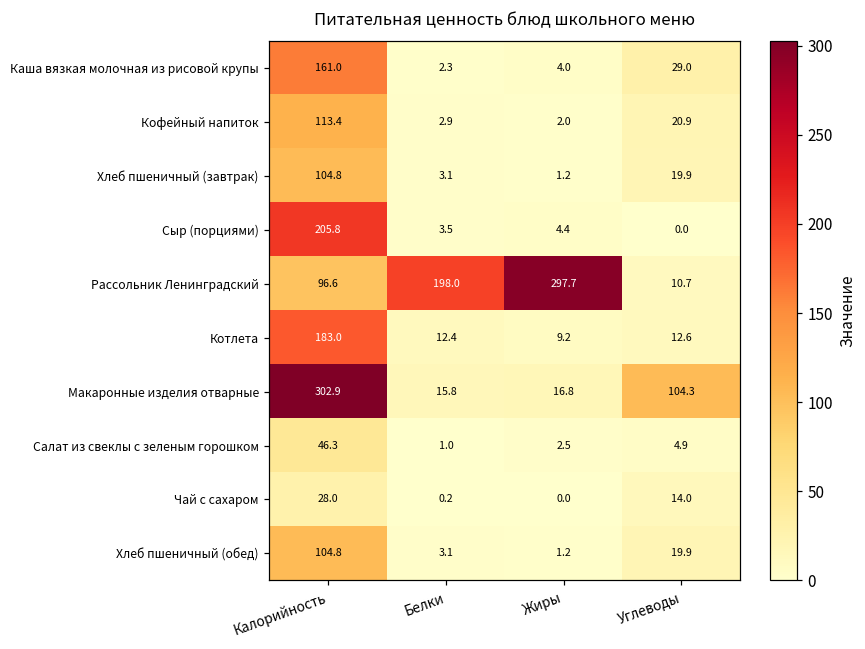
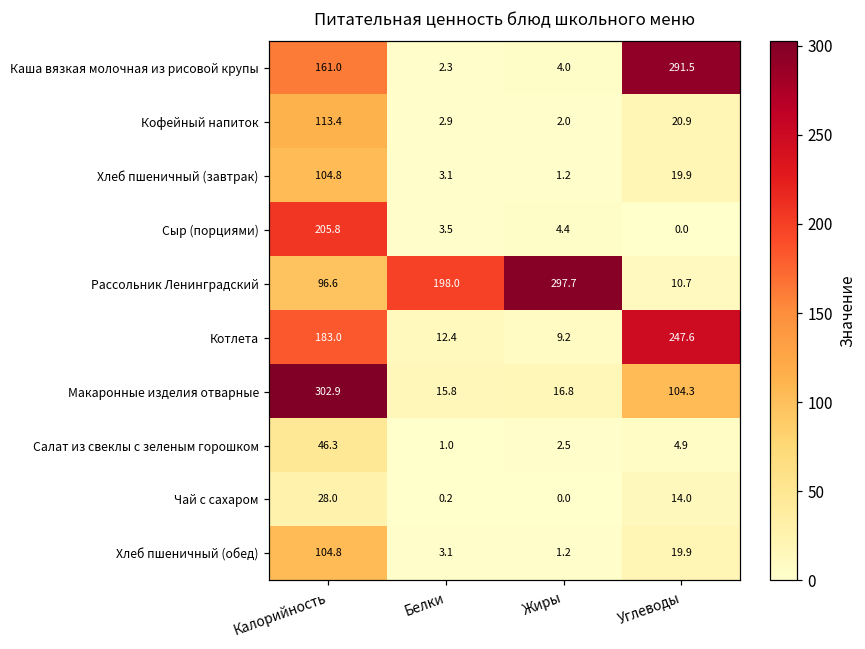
  {
    "Каша вязкая молочная из рисовой крупы": {
      "Калорийность": 161.0,
      "Белки": 2.3,
      "Жиры": 4.0,
-     "Углеводы": 29.0
+     "Углеводы": 291.5
    },
    "Кофейный напиток": {
      "Калорийность": 113.4,
      "Белки": 2.9,
      "Жиры": 2.0,
      "Углеводы": 20.9
    },
    "Хлеб пшеничный (завтрак)": {
      "Калорийность": 104.8,
      "Белки": 3.1,
      "Жиры": 1.2,
      "Углеводы": 19.9
    },
    "Сыр (порциями)": {
      "Калорийность": 205.8,
      "Белки": 3.5,
      "Жиры": 4.4,
      "Углеводы": 0.0
    },
    "Рассольник Ленинградский": {
      "Калорийность": 96.6,
      "Белки": 198.0,
      "Жиры": 297.7,
      "Углеводы": 10.7
    },
    "Котлета": {
      "Калорийность": 183.0,
      "Белки": 12.4,
      "Жиры": 9.2,
-     "Углеводы": 12.6
+     "Углеводы": 247.6
    },
    "Макаронные изделия отварные": {
      "Калорийность": 302.9,
      "Белки": 15.8,
      "Жиры": 16.8,
      "Углеводы": 104.3
    },
    "Салат из свеклы с зеленым горошком": {
      "Калорийность": 46.3,
      "Белки": 1.0,
      "Жиры": 2.5,
      "Углеводы": 4.9
    },
    "Чай с сахаром": {
      "Калорийность": 28.0,
      "Белки": 0.2,
      "Жиры": 0.0,
      "Углеводы": 14.0
    },
    "Хлеб пшеничный (обед)": {
      "Калорийность": 104.8,
      "Белки": 3.1,
      "Жиры": 1.2,
      "Углеводы": 19.9
    }
  }
